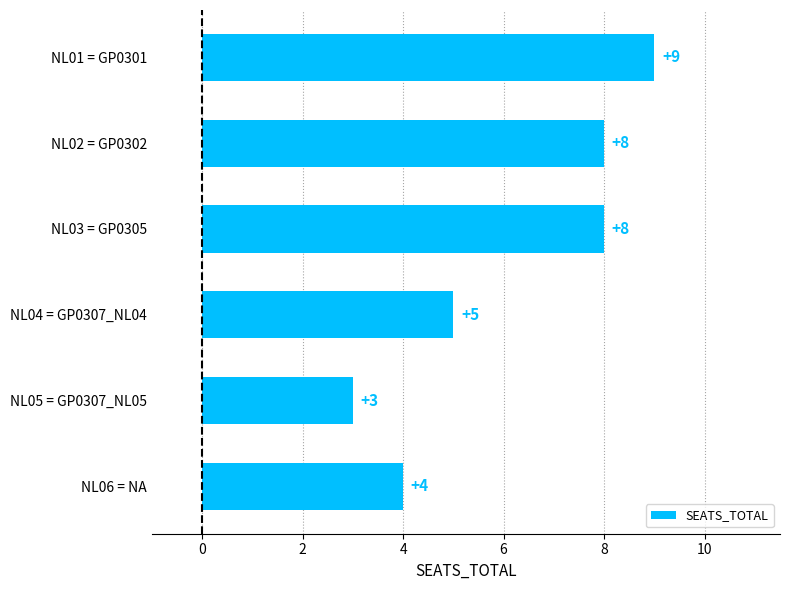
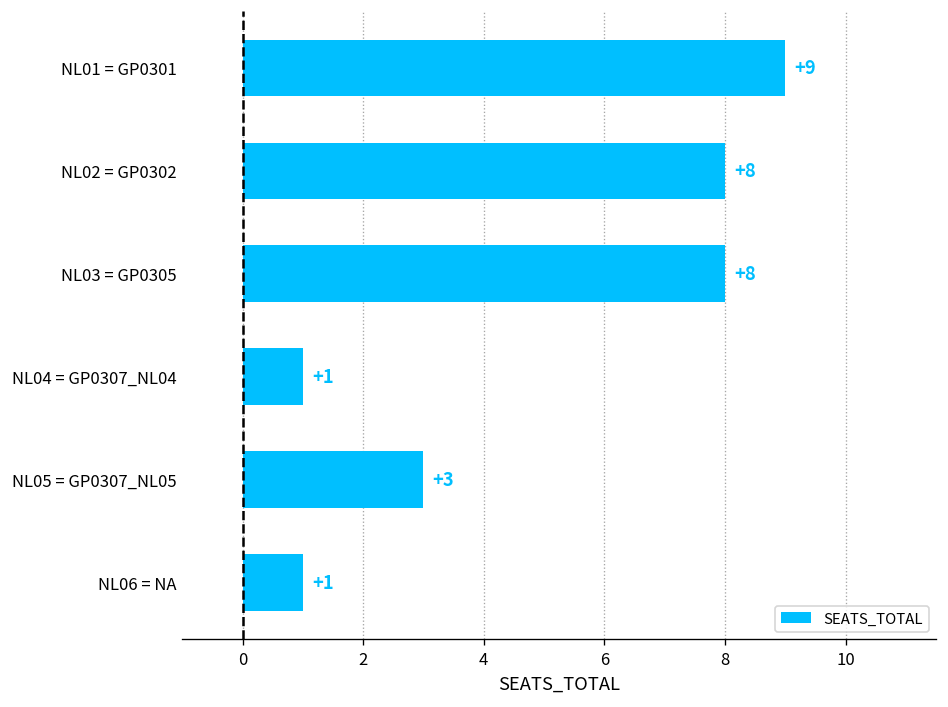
  {
    "NL01 = GP0301": "+9",
    "NL02 = GP0302": "+8",
    "NL03 = GP0305": "+8",
-   "NL04 = GP0307_NL04": "+5",
+   "NL04 = GP0307_NL04": "+1",
    "NL05 = GP0307_NL05": "+3",
-   "NL06 = NA": "+4"
+   "NL06 = NA": "+1"
  }
